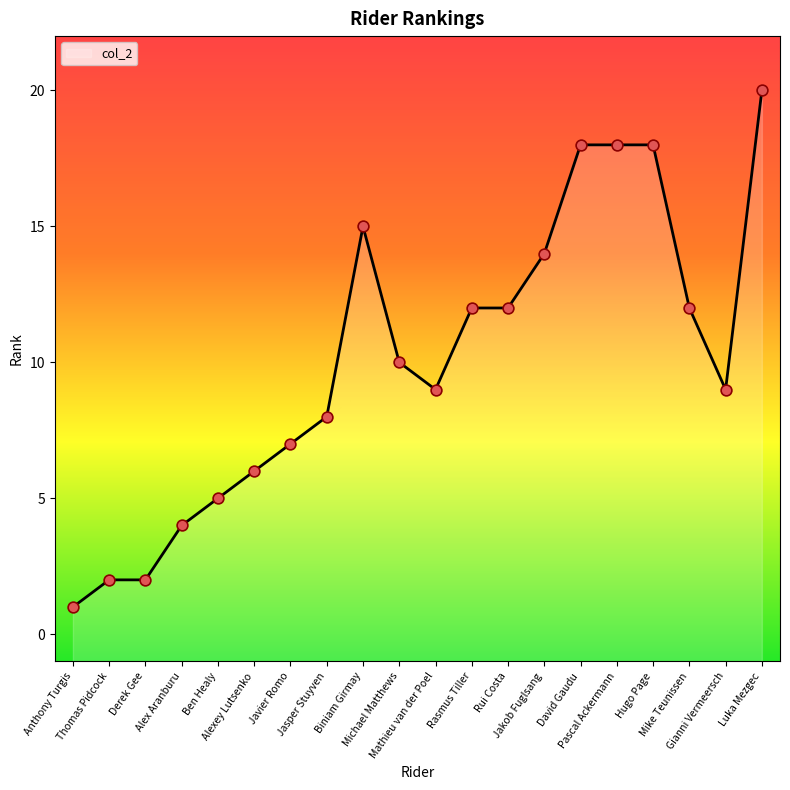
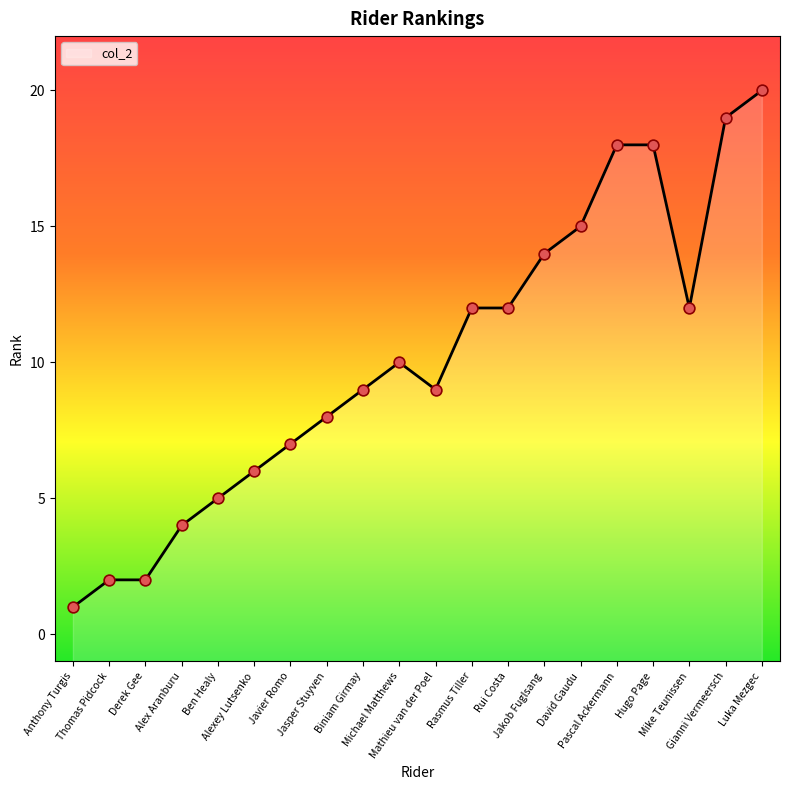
  {
    "Anthony Turgis": 1,
    "Thomas Pidcock": 2,
    "Derek Gee": 2,
    "Alex Aranburu": 4,
    "Ben Healy": 5,
    "Alexey Lutsenko": 6,
    "Javier Romo": 7,
    "Jasper Stuyven": 8,
-   "Biniam Girmay": 15,
+   "Biniam Girmay": 9,
    "Michael Matthews": 10,
    "Mathieu van der Poel": 9,
    "Rasmus Tiller": 12,
    "Rui Costa": 12,
    "Jakob Fuglsang": 14,
-   "David Gaudu": 18,
+   "David Gaudu": 15,
    "Pascal Ackermann": 18,
    "Hugo Page": 18,
    "Mike Teunissen": 12,
-   "Gianni Vermeersch": 9,
+   "Gianni Vermeersch": 19,
    "Luka Mezgec": 20
  }
